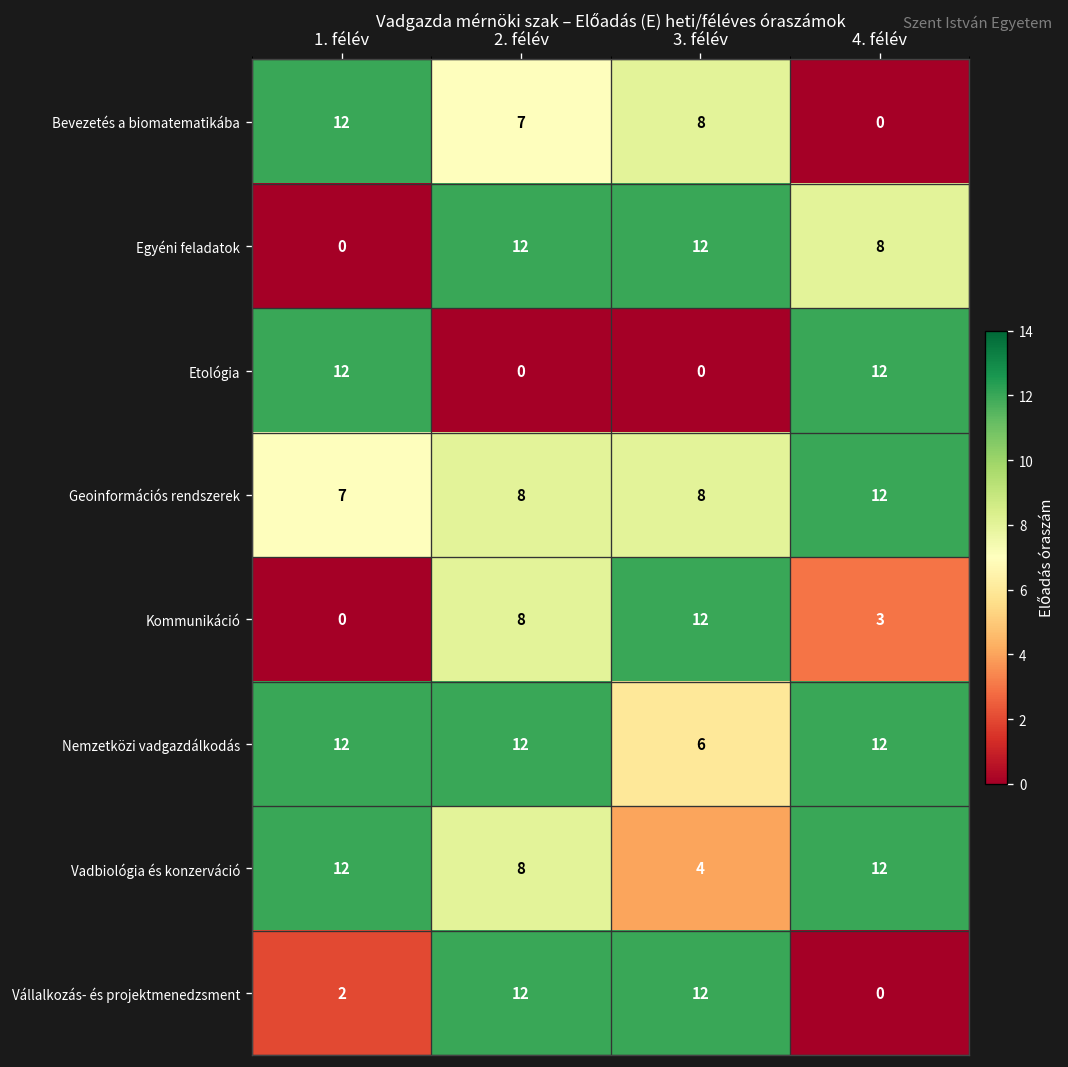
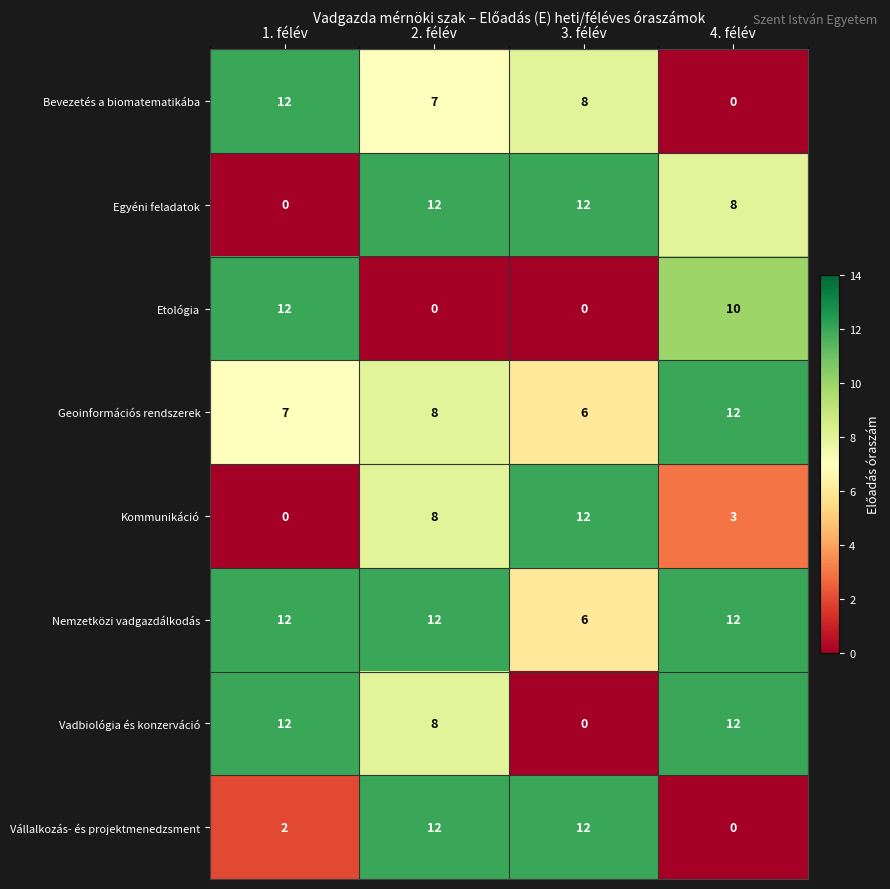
  {
    "Bevezetés a biomatematikába": {
      "1. félév": 12,
      "2. félév": 7,
      "3. félév": 8,
      "4. félév": 0
    },
    "Egyéni feladatok": {
      "1. félév": 0,
      "2. félév": 12,
      "3. félév": 12,
      "4. félév": 8
    },
    "Etológia": {
      "1. félév": 12,
      "2. félév": 0,
      "3. félév": 0,
-     "4. félév": 12
+     "4. félév": 10
    },
    "Geoinformációs rendszerek": {
      "1. félév": 7,
      "2. félév": 8,
-     "3. félév": 8,
+     "3. félév": 6,
      "4. félév": 12
    },
    "Kommunikáció": {
      "1. félév": 0,
      "2. félév": 8,
      "3. félév": 12,
      "4. félév": 3
    },
    "Nemzetközi vadgazdálkodás": {
      "1. félév": 12,
      "2. félév": 12,
      "3. félév": 6,
      "4. félév": 12
    },
    "Vadbiológia és konzerváció": {
      "1. félév": 12,
      "2. félév": 8,
-     "3. félév": 4,
+     "3. félév": 0,
      "4. félév": 12
    },
    "Vállalkozás- és projektmenedzsment": {
      "1. félév": 2,
      "2. félév": 12,
      "3. félév": 12,
      "4. félév": 0
    }
  }
